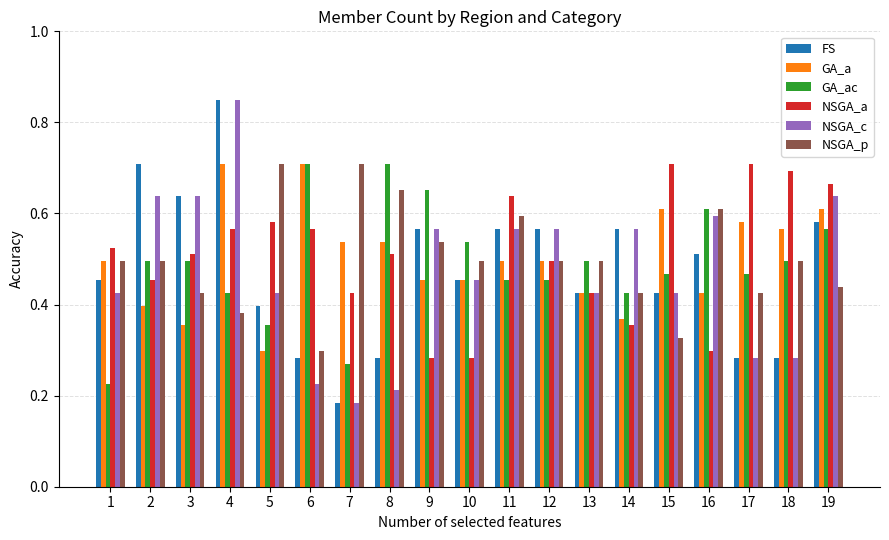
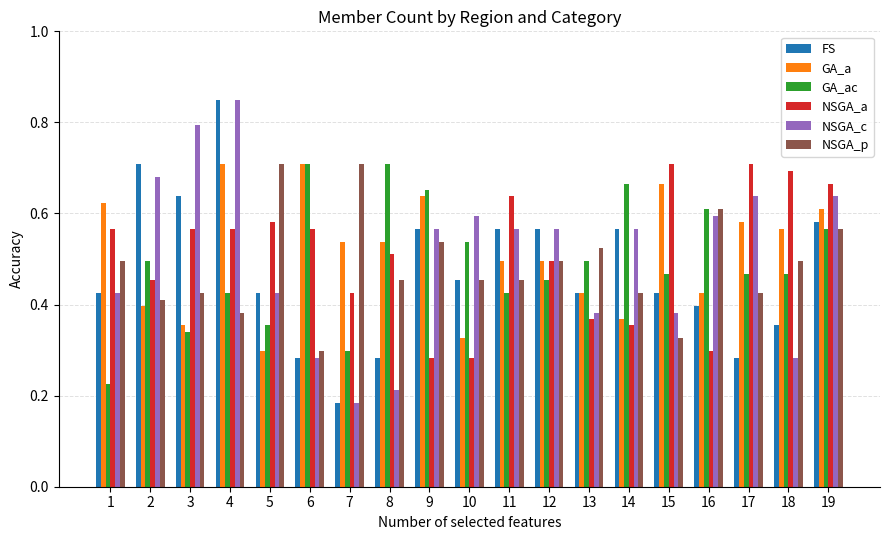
  {
    "FS": {
-     "1": 0.45,
+     "1": 0.43,
      "2": 0.71,
      "3": 0.64,
      "4": 0.85,
-     "5": 0.40,
+     "5": 0.43,
      "6": 0.28,
      "7": 0.18,
      "8": 0.28,
      "9": 0.57,
      "10": 0.45,
      "11": 0.57,
      "12": 0.57,
      "13": 0.43,
      "14": 0.57,
      "15": 0.43,
-     "16": 0.51,
+     "16": 0.40,
      "17": 0.28,
-     "18": 0.28,
+     "18": 0.35,
      "19": 0.58
    },
    "GA_a": {
-     "1": 0.50,
+     "1": 0.62,
      "2": 0.40,
      "3": 0.35,
      "4": 0.71,
      "5": 0.30,
      "6": 0.71,
      "7": 0.54,
      "8": 0.54,
-     "9": 0.45,
-     "10": 0.45,
+     "9": 0.64,
+     "10": 0.33,
      "11": 0.50,
      "12": 0.50,
      "13": 0.43,
      "14": 0.37,
-     "15": 0.61,
+     "15": 0.67,
      "16": 0.43,
      "17": 0.58,
      "18": 0.57,
      "19": 0.61
    },
    "GA_ac": {
      "1": 0.23,
      "2": 0.50,
-     "3": 0.50,
+     "3": 0.34,
      "4": 0.43,
      "5": 0.35,
      "6": 0.71,
-     "7": 0.27,
+     "7": 0.30,
      "8": 0.71,
      "9": 0.65,
      "10": 0.54,
-     "11": 0.45,
+     "11": 0.43,
      "12": 0.45,
      "13": 0.50,
-     "14": 0.43,
+     "14": 0.67,
      "15": 0.47,
      "16": 0.61,
      "17": 0.47,
-     "18": 0.50,
+     "18": 0.47,
      "19": 0.57
    },
    "NSGA_a": {
-     "1": 0.52,
+     "1": 0.57,
      "2": 0.45,
-     "3": 0.51,
+     "3": 0.57,
      "4": 0.57,
      "5": 0.58,
      "6": 0.57,
      "7": 0.43,
      "8": 0.51,
      "9": 0.28,
      "10": 0.28,
      "11": 0.64,
      "12": 0.50,
-     "13": 0.43,
+     "13": 0.37,
      "14": 0.35,
      "15": 0.71,
      "16": 0.30,
      "17": 0.71,
      "18": 0.69,
      "19": 0.67
    },
    "NSGA_c": {
      "1": 0.43,
-     "2": 0.64,
-     "3": 0.64,
+     "2": 0.68,
+     "3": 0.79,
      "4": 0.85,
      "5": 0.43,
-     "6": 0.23,
+     "6": 0.28,
      "7": 0.18,
      "8": 0.21,
      "9": 0.57,
-     "10": 0.45,
+     "10": 0.60,
      "11": 0.57,
      "12": 0.57,
-     "13": 0.43,
+     "13": 0.38,
      "14": 0.57,
-     "15": 0.43,
+     "15": 0.38,
      "16": 0.60,
-     "17": 0.28,
+     "17": 0.64,
      "18": 0.28,
      "19": 0.64
    },
    "NSGA_p": {
      "1": 0.50,
-     "2": 0.50,
+     "2": 0.41,
      "3": 0.43,
      "4": 0.38,
      "5": 0.71,
      "6": 0.30,
      "7": 0.71,
-     "8": 0.65,
+     "8": 0.45,
      "9": 0.54,
-     "10": 0.50,
-     "11": 0.60,
+     "10": 0.45,
+     "11": 0.45,
      "12": 0.50,
-     "13": 0.50,
+     "13": 0.52,
      "14": 0.43,
      "15": 0.33,
      "16": 0.61,
      "17": 0.43,
      "18": 0.50,
-     "19": 0.44
+     "19": 0.57
    }
  }
